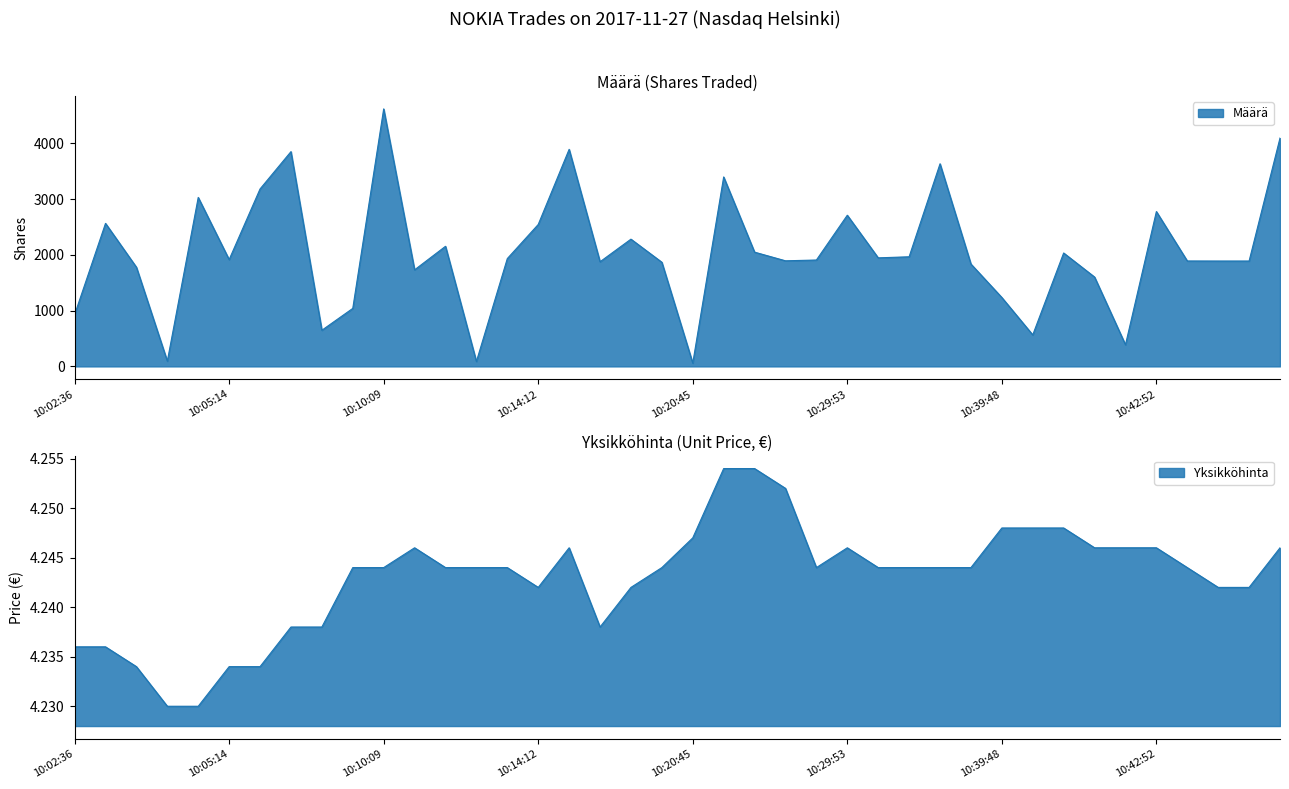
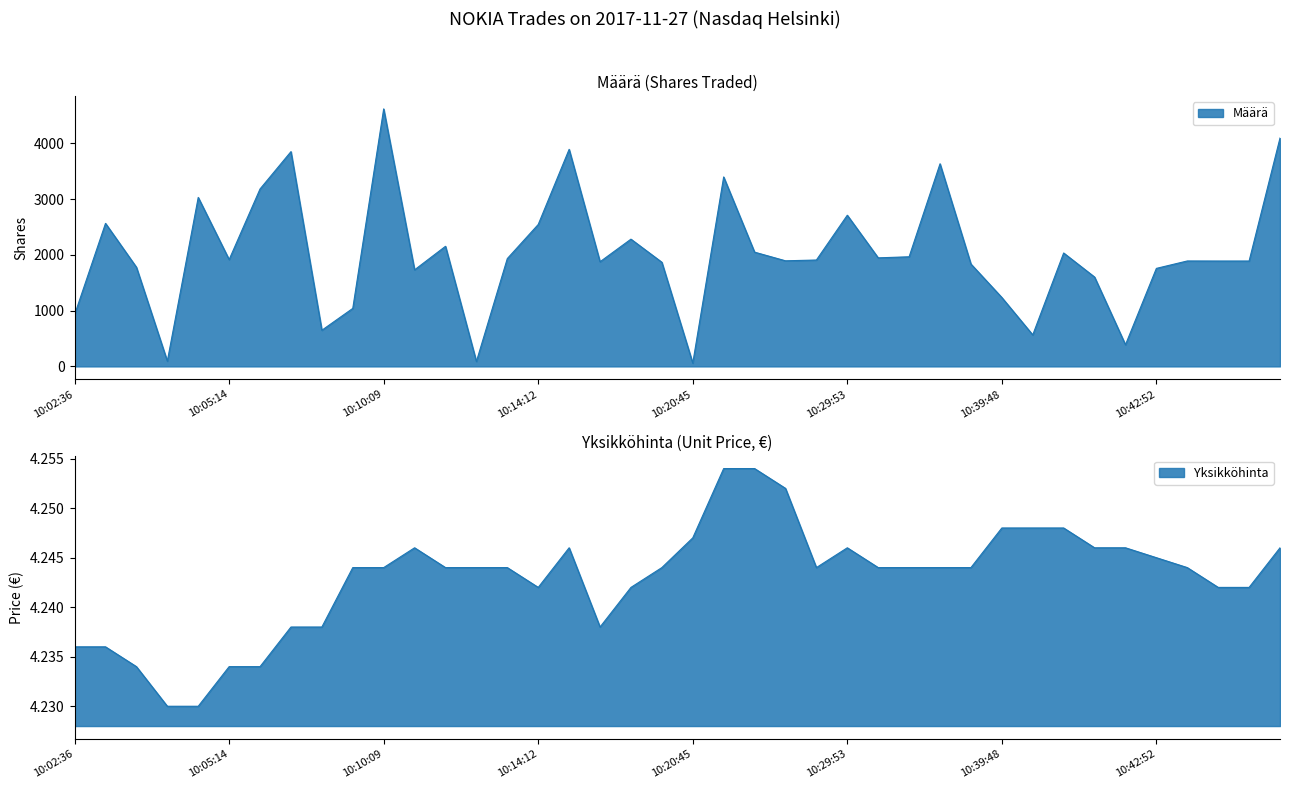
  {
    "Määrä (Shares Traded)": {
      "10:10:09": 4600,
      "10:14:12": 2500,
      "10:20:45": 100,
      "10:29:53": 2700,
-     "10:42:52": 2800
+     "10:42:52": 1800
    },
    "Yksikköhinta (Unit Price, €)": {
      "10:10:09": 4.244,
      "10:14:12": 4.242,
      "10:20:45": 4.247,
      "10:29:53": 4.246,
-     "10:42:52": 4.246
+     "10:42:52": 4.245
    }
  }
